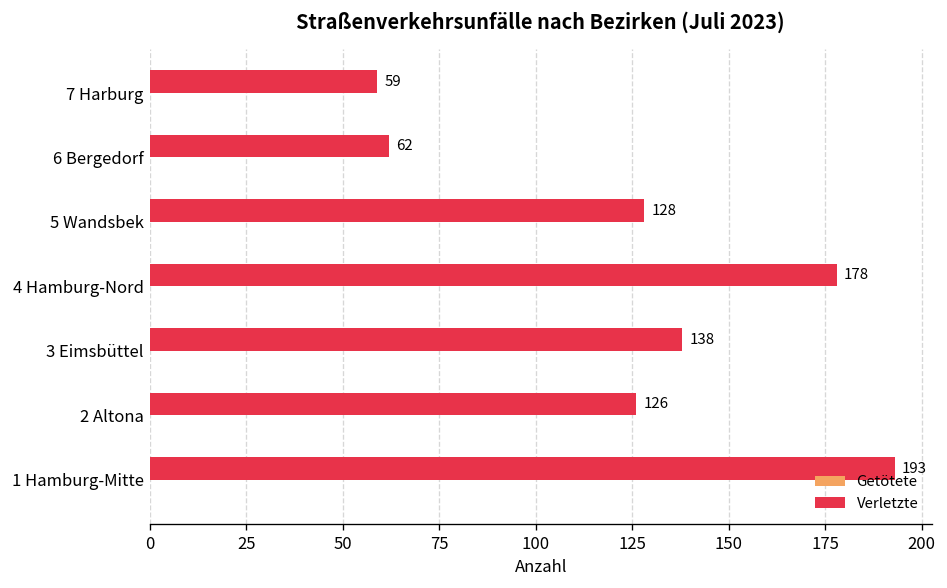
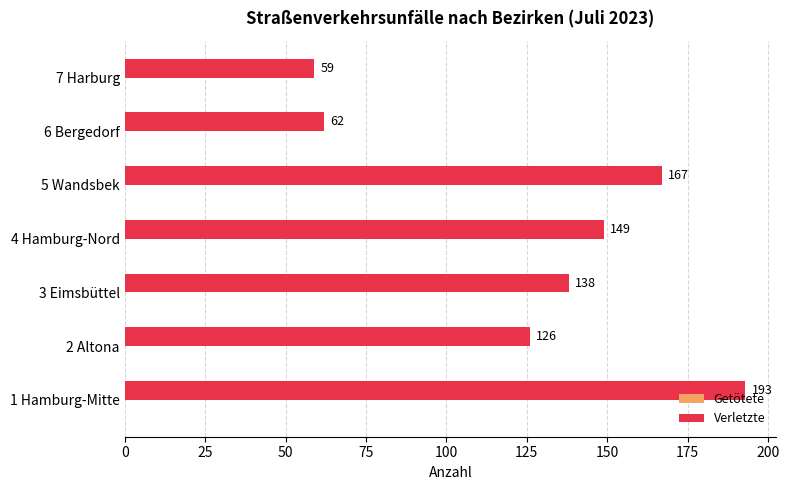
  {
    "Getötete": {
      "7 Harburg": 0,
      "6 Bergedorf": 0,
      "5 Wandsbek": 0,
      "4 Hamburg-Nord": 0,
      "3 Eimsbüttel": 0,
      "2 Altona": 0,
      "1 Hamburg-Mitte": 0
    },
    "Verletzte": {
      "7 Harburg": 59,
      "6 Bergedorf": 62,
-     "5 Wandsbek": 128,
-     "4 Hamburg-Nord": 178,
+     "5 Wandsbek": 167,
+     "4 Hamburg-Nord": 149,
      "3 Eimsbüttel": 138,
      "2 Altona": 126,
      "1 Hamburg-Mitte": 193
    }
  }
